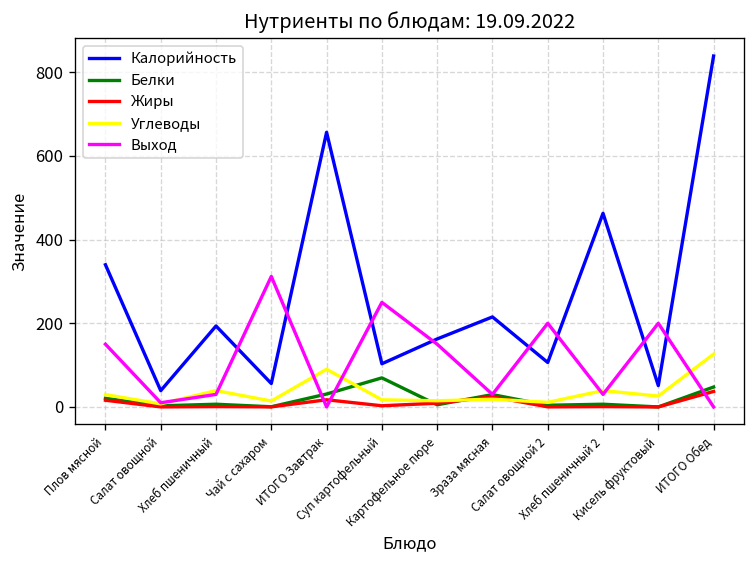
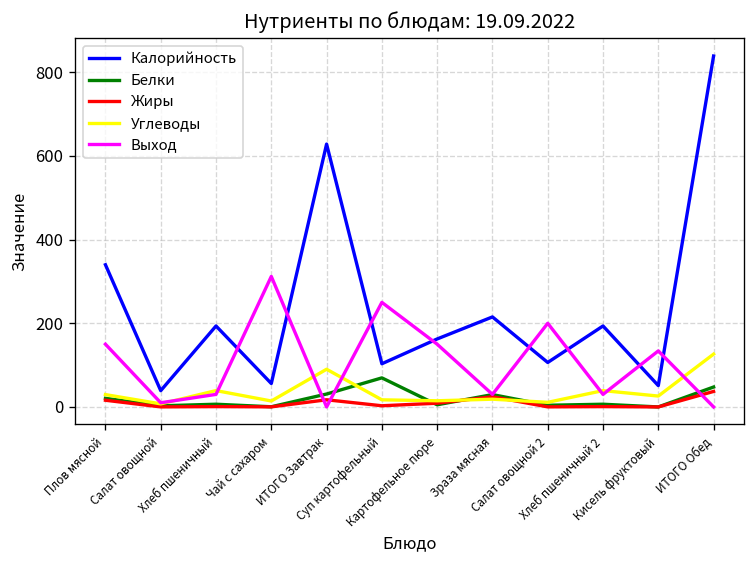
  {
    "Калорийность": {
      "Плов мясной": 340,
      "Салат овощной": 40,
      "Хлеб пшеничный": 190,
      "Чай с сахаром": 60,
-     "ИТОГО Завтрак": 660,
+     "ИТОГО Завтрак": 630,
      "Суп картофельный": 100,
      "Картофельное пюре": 160,
      "Зраза мясная": 220,
      "Салат овощной 2": 110,
-     "Хлеб пшеничный 2": 460,
+     "Хлеб пшеничный 2": 190,
      "Кисель фруктовый": 50,
      "ИТОГО Обед": 840
    },
    "Белки": {
      "ИТОГО Завтрак": 30,
      "Суп картофельный": 70,
      "ИТОГО Обед": 50
    },
    "Жиры": {
      "ИТОГО Завтрак": 20,
      "Суп картофельный": 0,
      "ИТОГО Обед": 40
    },
    "Углеводы": {
      "Плов мясной": 30,
      "Хлеб пшеничный": 40,
      "Чай с сахаром": 10,
      "ИТОГО Завтрак": 90,
      "Суп картофельный": 20,
      "Хлеб пшеничный 2": 40,
      "Кисель фруктовый": 30,
      "ИТОГО Обед": 130
    },
    "Выход": {
      "Плов мясной": 150,
      "Хлеб пшеничный": 30,
      "Чай с сахаром": 310,
      "ИТОГО Завтрак": 0,
      "Суп картофельный": 250,
      "Картофельное пюре": 150,
      "Салат овощной 2": 200,
      "Хлеб пшеничный 2": 30,
-     "Кисель фруктовый": 200,
+     "Кисель фруктовый": 130,
      "ИТОГО Обед": 0
    }
  }
